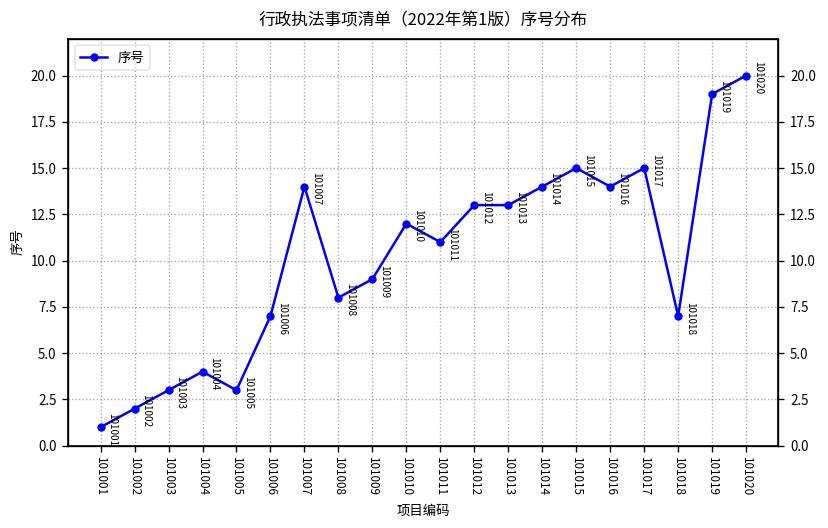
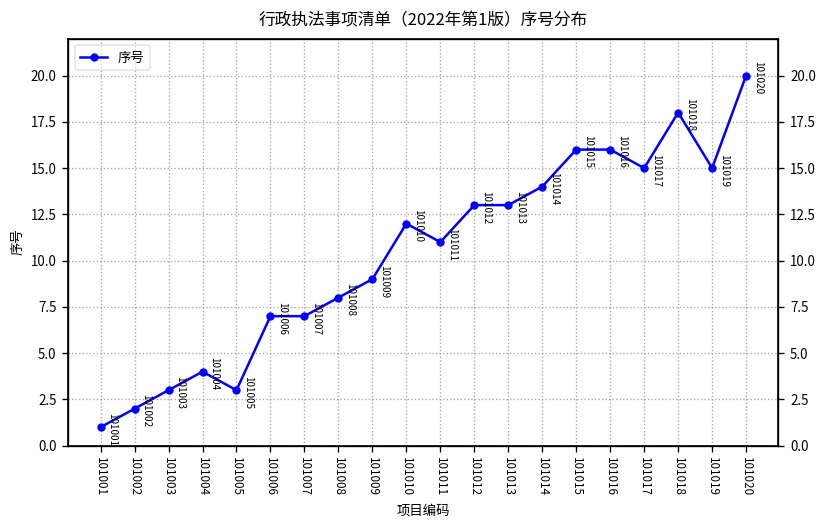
  {
-   "101007": 14,
-   "101015": 15,
-   "101016": 14,
-   "101018": 7,
-   "101019": 19
+   "101007": 7,
+   "101015": 16,
+   "101016": 16,
+   "101018": 18,
+   "101019": 15
  }
